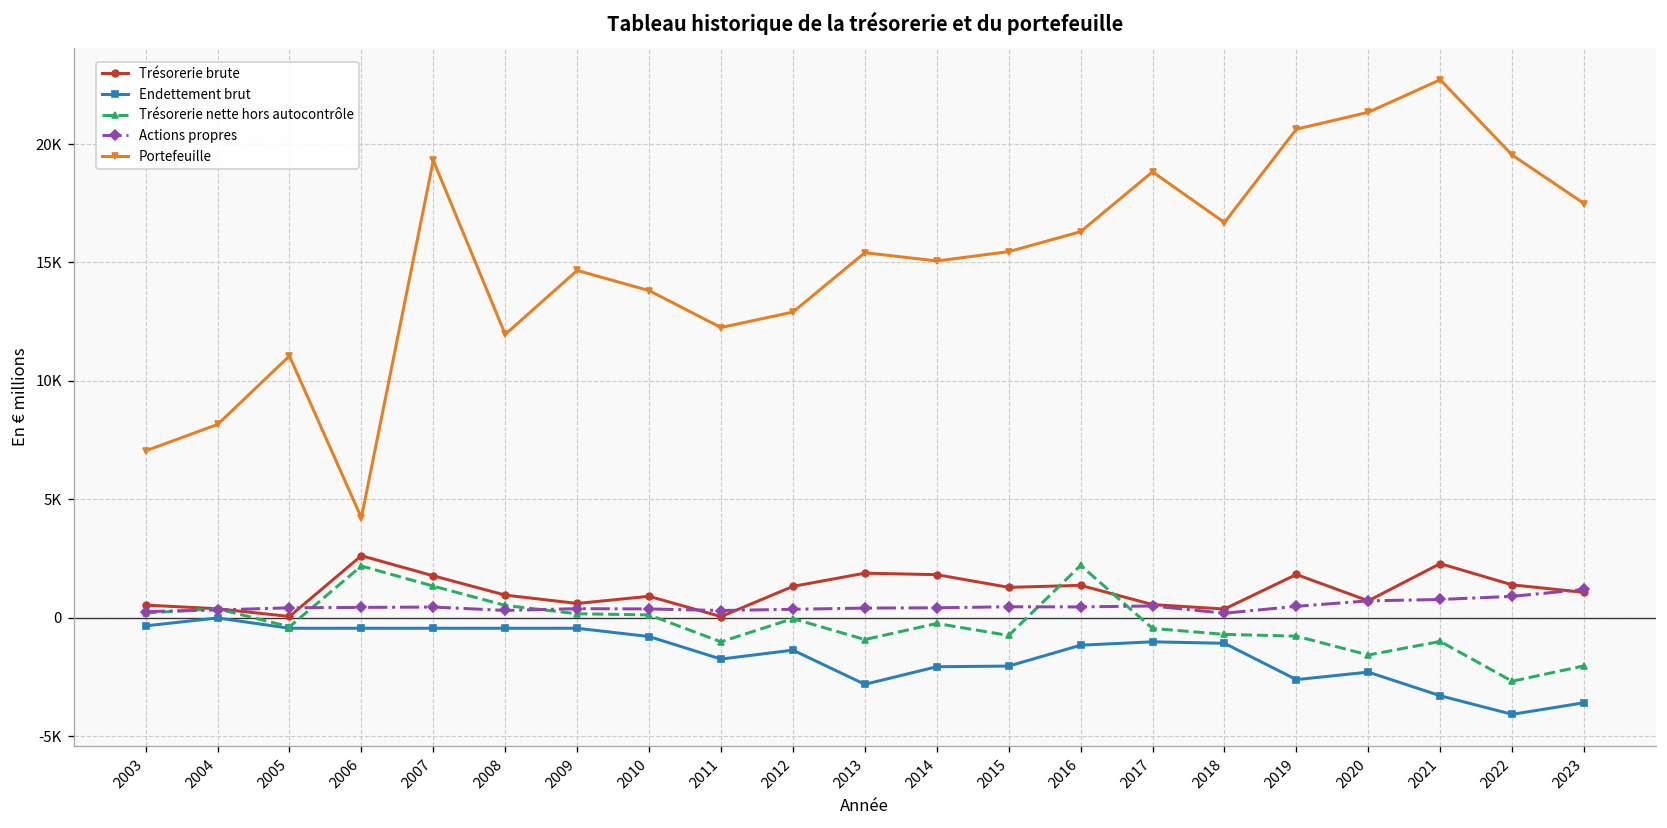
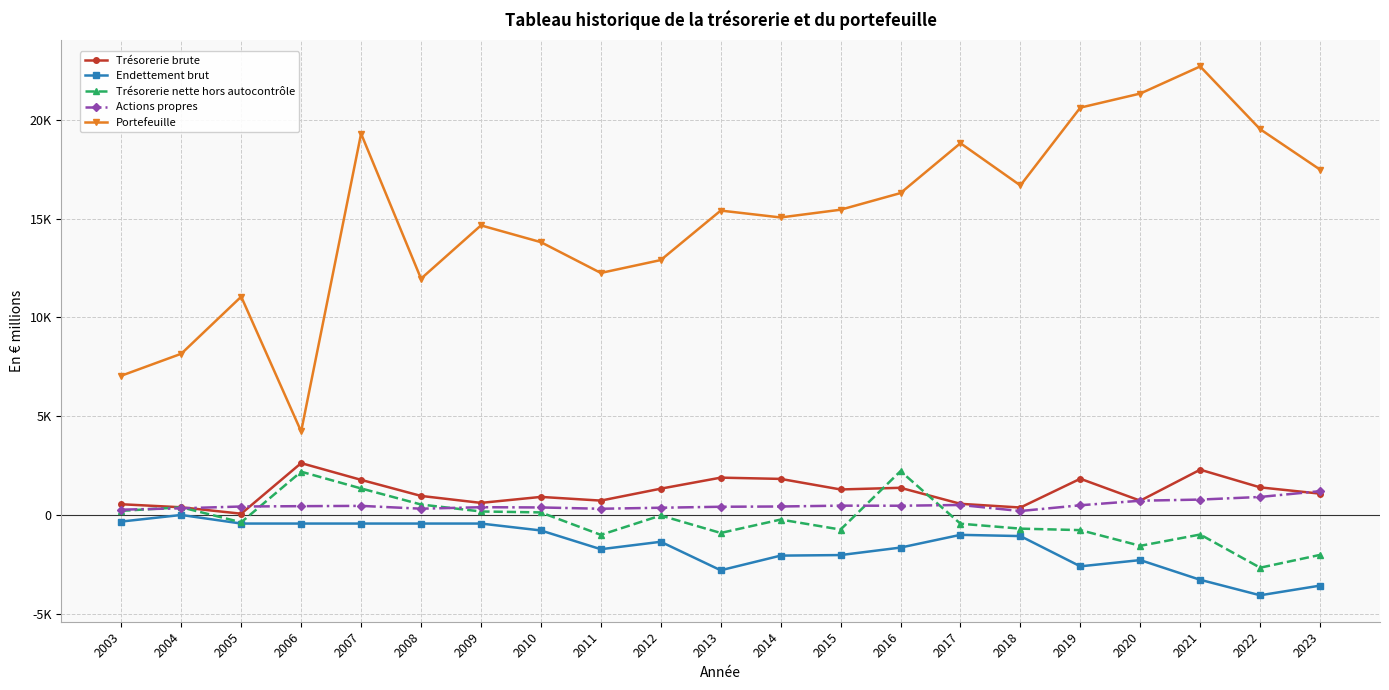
  {
    "Trésorerie brute": {
      "2003": 500,
      "2005": 100,
      "2006": 2600,
      "2007": 1800,
      "2008": 1000,
      "2009": 600,
      "2010": 900,
-     "2011": 100,
+     "2011": 700,
      "2012": 1300,
      "2013": 1900,
      "2014": 1800,
      "2015": 1300,
      "2016": 1400,
      "2018": 400,
      "2019": 1800,
      "2021": 2300,
      "2022": 1400
    },
    "Endettement brut": {
      "2003": -300,
      "2004": 0,
      "2006": -400,
      "2007": -400,
      "2008": -400,
      "2009": -400,
      "2010": -800,
      "2011": -1700,
      "2012": -1400,
      "2013": -2800,
      "2014": -2100,
      "2015": -2000,
-     "2016": -1200,
+     "2016": -1700,
      "2017": -1000,
      "2018": -1100,
      "2019": -2600,
      "2020": -2300,
      "2021": -3300,
      "2022": -4100,
      "2023": -3600
    },
    "Trésorerie nette hors autocontrôle": {
      "2006": 2200,
      "2007": 1300,
      "2008": 500,
      "2009": 200,
      "2010": 100,
      "2011": -1000,
      "2012": 0,
      "2013": -900,
      "2014": -200,
      "2015": -700,
      "2016": 2200,
      "2017": -400,
      "2018": -700,
      "2019": -800,
      "2020": -1600,
      "2021": -1000,
      "2022": -2700,
      "2023": -2000
    },
    "Actions propres": {
      "2005": 400,
      "2006": 400,
      "2007": 500,
      "2008": 300,
      "2009": 400,
      "2010": 400,
      "2011": 300,
      "2012": 400,
      "2013": 400,
      "2014": 400,
      "2015": 500,
      "2016": 500,
      "2018": 200,
      "2019": 500,
      "2021": 800,
      "2022": 900
    },
    "Portefeuille": {
      "2003": 7100,
      "2004": 8200,
      "2005": 11100,
      "2006": 4200,
      "2007": 19300,
      "2008": 12000,
      "2009": 14700,
      "2010": 13800,
      "2011": 12300,
      "2012": 12900,
      "2013": 15400,
      "2014": 15100,
      "2015": 15500,
      "2016": 16300,
      "2017": 18800,
      "2018": 16700,
      "2019": 20600,
      "2020": 21300,
      "2021": 22700,
      "2022": 19500,
      "2023": 17500
    }
  }
